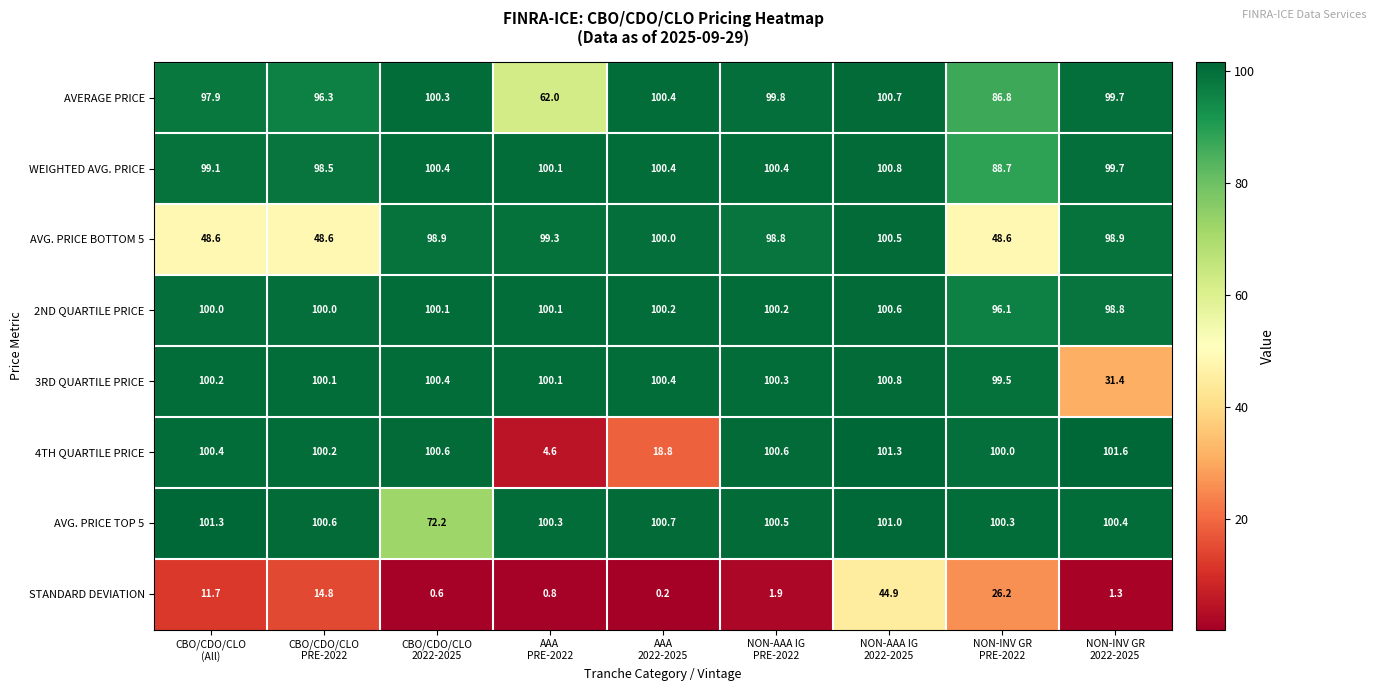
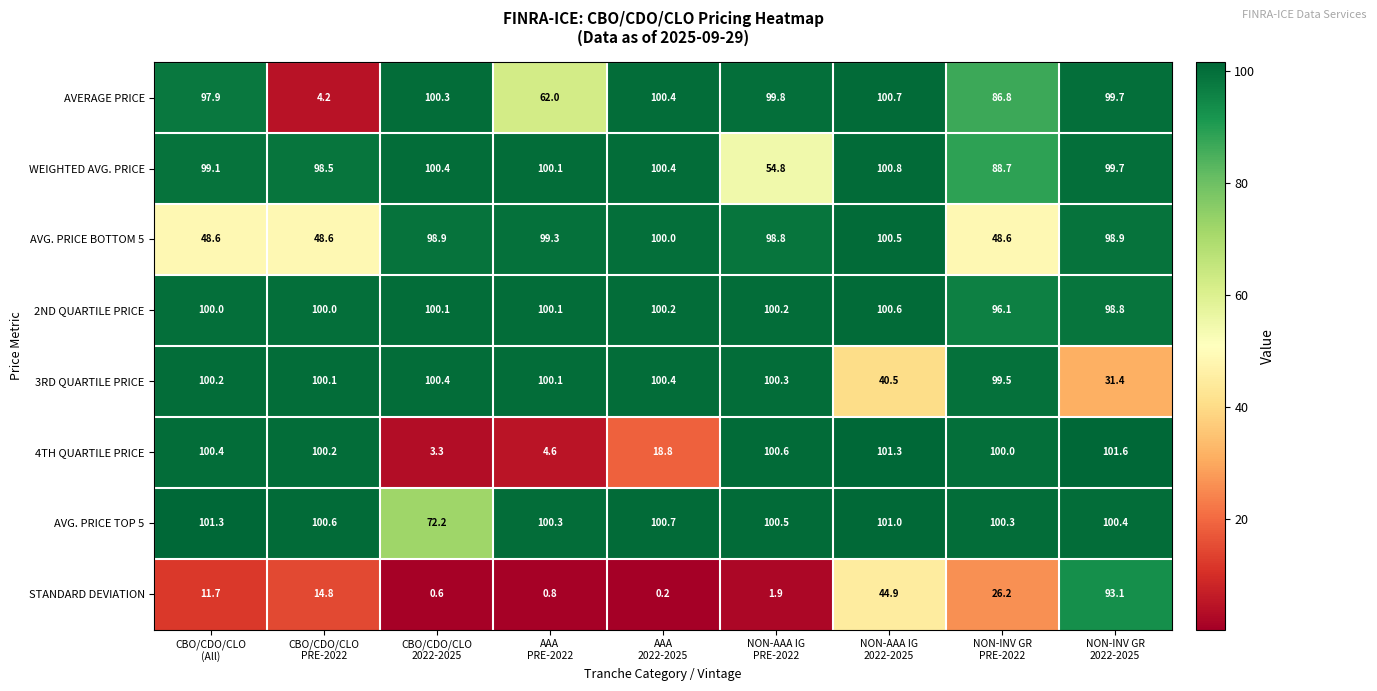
  {
    "AVERAGE PRICE": {
      "CBO/CDO/CLO (All)": 97.9,
-     "CBO/CDO/CLO PRE-2022": 96.3,
+     "CBO/CDO/CLO PRE-2022": 4.2,
      "CBO/CDO/CLO 2022-2025": 100.3,
      "AAA PRE-2022": 62.0,
      "AAA 2022-2025": 100.4,
      "NON-AAA IG PRE-2022": 99.8,
      "NON-AAA IG 2022-2025": 100.7,
      "NON-INV GR PRE-2022": 86.8,
      "NON-INV GR 2022-2025": 99.7
    },
    "WEIGHTED AVG. PRICE": {
      "CBO/CDO/CLO (All)": 99.1,
      "CBO/CDO/CLO PRE-2022": 98.5,
      "CBO/CDO/CLO 2022-2025": 100.4,
      "AAA PRE-2022": 100.1,
      "AAA 2022-2025": 100.4,
-     "NON-AAA IG PRE-2022": 100.4,
+     "NON-AAA IG PRE-2022": 54.8,
      "NON-AAA IG 2022-2025": 100.8,
      "NON-INV GR PRE-2022": 88.7,
      "NON-INV GR 2022-2025": 99.7
    },
    "AVG. PRICE BOTTOM 5": {
      "CBO/CDO/CLO (All)": 48.6,
      "CBO/CDO/CLO PRE-2022": 48.6,
      "CBO/CDO/CLO 2022-2025": 98.9,
      "AAA PRE-2022": 99.3,
      "AAA 2022-2025": 100.0,
      "NON-AAA IG PRE-2022": 98.8,
      "NON-AAA IG 2022-2025": 100.5,
      "NON-INV GR PRE-2022": 48.6,
      "NON-INV GR 2022-2025": 98.9
    },
    "2ND QUARTILE PRICE": {
      "CBO/CDO/CLO (All)": 100.0,
      "CBO/CDO/CLO PRE-2022": 100.0,
      "CBO/CDO/CLO 2022-2025": 100.1,
      "AAA PRE-2022": 100.1,
      "AAA 2022-2025": 100.2,
      "NON-AAA IG PRE-2022": 100.2,
      "NON-AAA IG 2022-2025": 100.6,
      "NON-INV GR PRE-2022": 96.1,
      "NON-INV GR 2022-2025": 98.8
    },
    "3RD QUARTILE PRICE": {
      "CBO/CDO/CLO (All)": 100.2,
      "CBO/CDO/CLO PRE-2022": 100.1,
      "CBO/CDO/CLO 2022-2025": 100.4,
      "AAA PRE-2022": 100.1,
      "AAA 2022-2025": 100.4,
      "NON-AAA IG PRE-2022": 100.3,
-     "NON-AAA IG 2022-2025": 100.8,
+     "NON-AAA IG 2022-2025": 40.5,
      "NON-INV GR PRE-2022": 99.5,
      "NON-INV GR 2022-2025": 31.4
    },
    "4TH QUARTILE PRICE": {
      "CBO/CDO/CLO (All)": 100.4,
      "CBO/CDO/CLO PRE-2022": 100.2,
-     "CBO/CDO/CLO 2022-2025": 100.6,
+     "CBO/CDO/CLO 2022-2025": 3.3,
      "AAA PRE-2022": 4.6,
      "AAA 2022-2025": 18.8,
      "NON-AAA IG PRE-2022": 100.6,
      "NON-AAA IG 2022-2025": 101.3,
      "NON-INV GR PRE-2022": 100.0,
      "NON-INV GR 2022-2025": 101.6
    },
    "AVG. PRICE TOP 5": {
      "CBO/CDO/CLO (All)": 101.3,
      "CBO/CDO/CLO PRE-2022": 100.6,
      "CBO/CDO/CLO 2022-2025": 72.2,
      "AAA PRE-2022": 100.3,
      "AAA 2022-2025": 100.7,
      "NON-AAA IG PRE-2022": 100.5,
      "NON-AAA IG 2022-2025": 101.0,
      "NON-INV GR PRE-2022": 100.3,
      "NON-INV GR 2022-2025": 100.4
    },
    "STANDARD DEVIATION": {
      "CBO/CDO/CLO (All)": 11.7,
      "CBO/CDO/CLO PRE-2022": 14.8,
      "CBO/CDO/CLO 2022-2025": 0.6,
      "AAA PRE-2022": 0.8,
      "AAA 2022-2025": 0.2,
      "NON-AAA IG PRE-2022": 1.9,
      "NON-AAA IG 2022-2025": 44.9,
      "NON-INV GR PRE-2022": 26.2,
-     "NON-INV GR 2022-2025": 1.3
+     "NON-INV GR 2022-2025": 93.1
    }
  }
